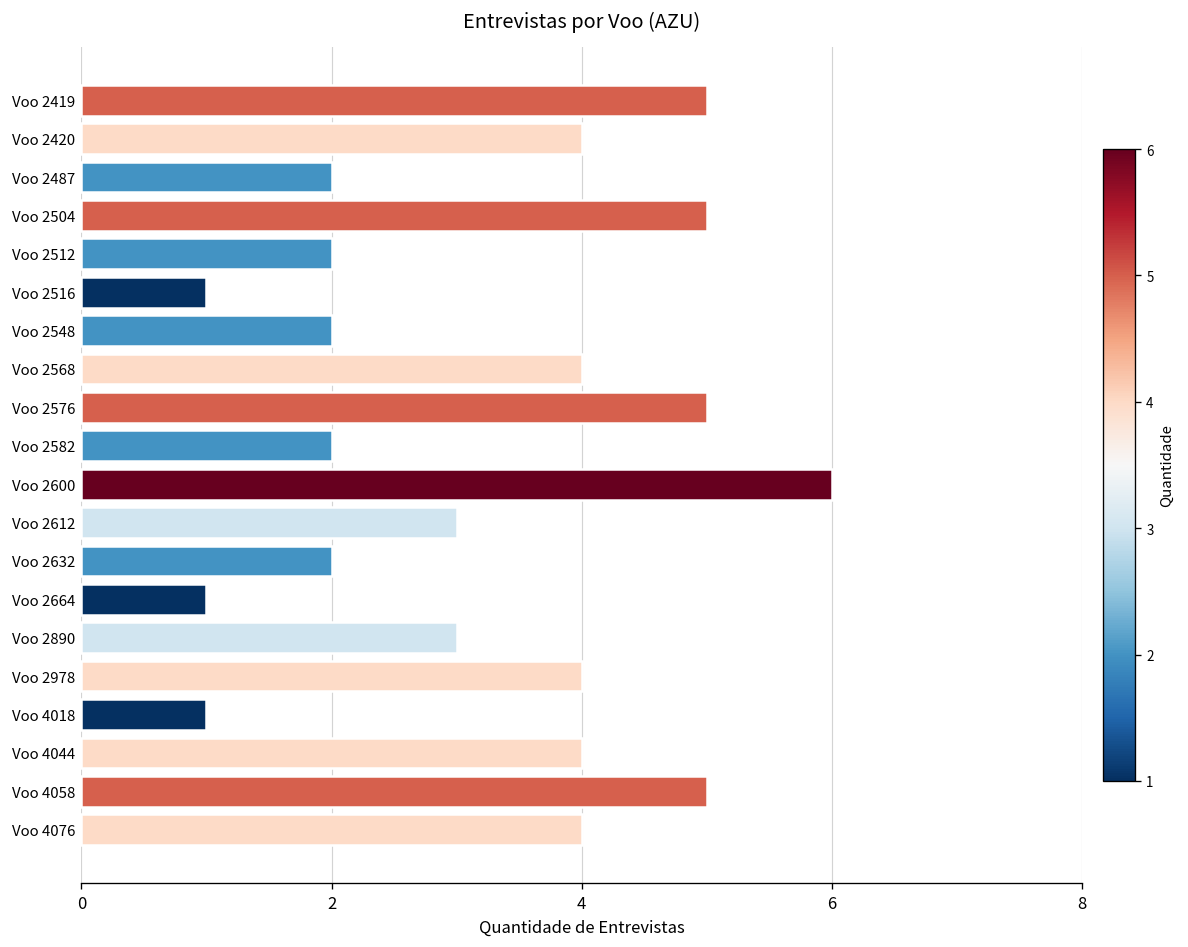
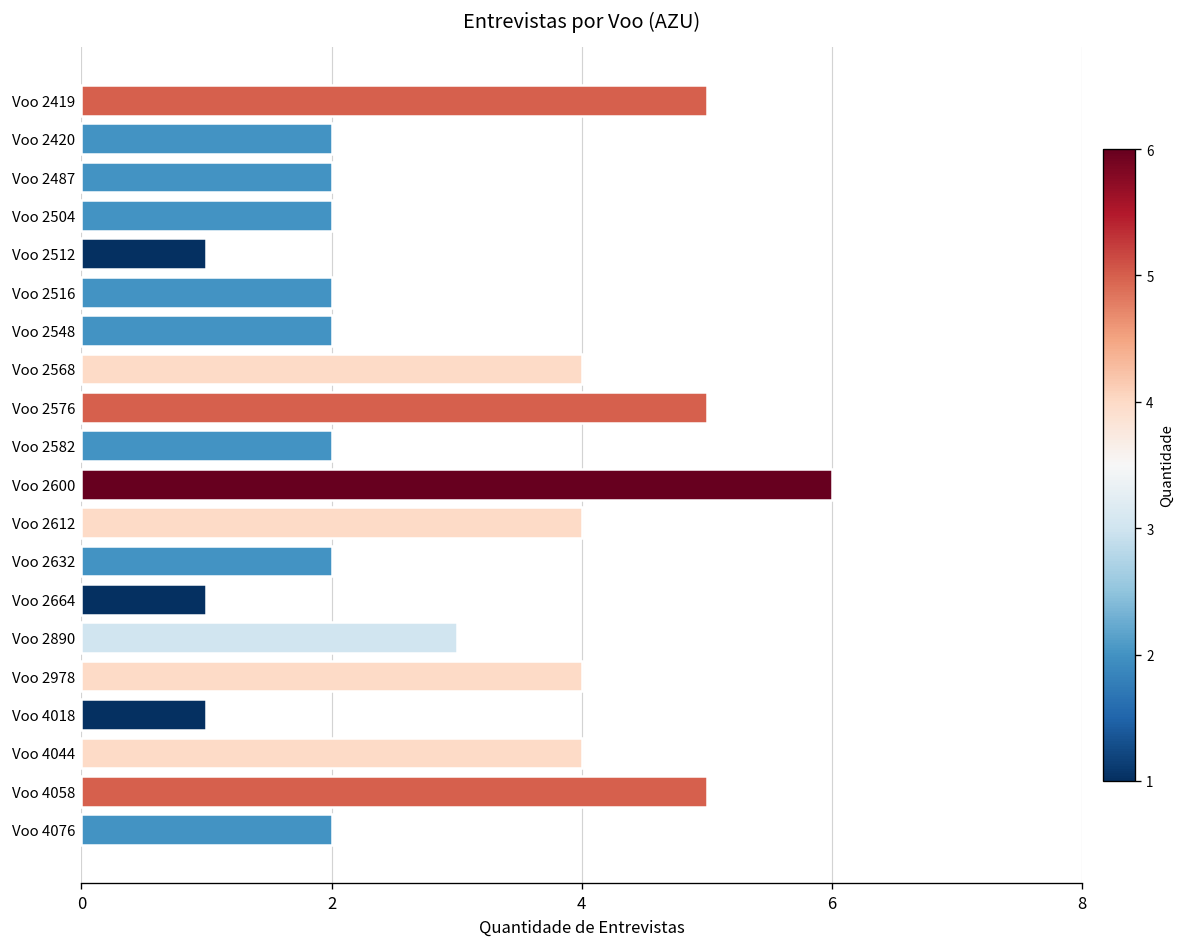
  {
    "Voo 2419": 5,
-   "Voo 2420": 4,
+   "Voo 2420": 2,
    "Voo 2487": 2,
-   "Voo 2504": 5,
-   "Voo 2512": 2,
-   "Voo 2516": 1,
+   "Voo 2504": 2,
+   "Voo 2512": 1,
+   "Voo 2516": 2,
    "Voo 2548": 2,
    "Voo 2568": 4,
    "Voo 2576": 5,
    "Voo 2582": 2,
    "Voo 2600": 6,
-   "Voo 2612": 3,
+   "Voo 2612": 4,
    "Voo 2632": 2,
    "Voo 2664": 1,
    "Voo 2890": 3,
    "Voo 2978": 4,
    "Voo 4018": 1,
    "Voo 4044": 4,
    "Voo 4058": 5,
-   "Voo 4076": 4
+   "Voo 4076": 2
  }
